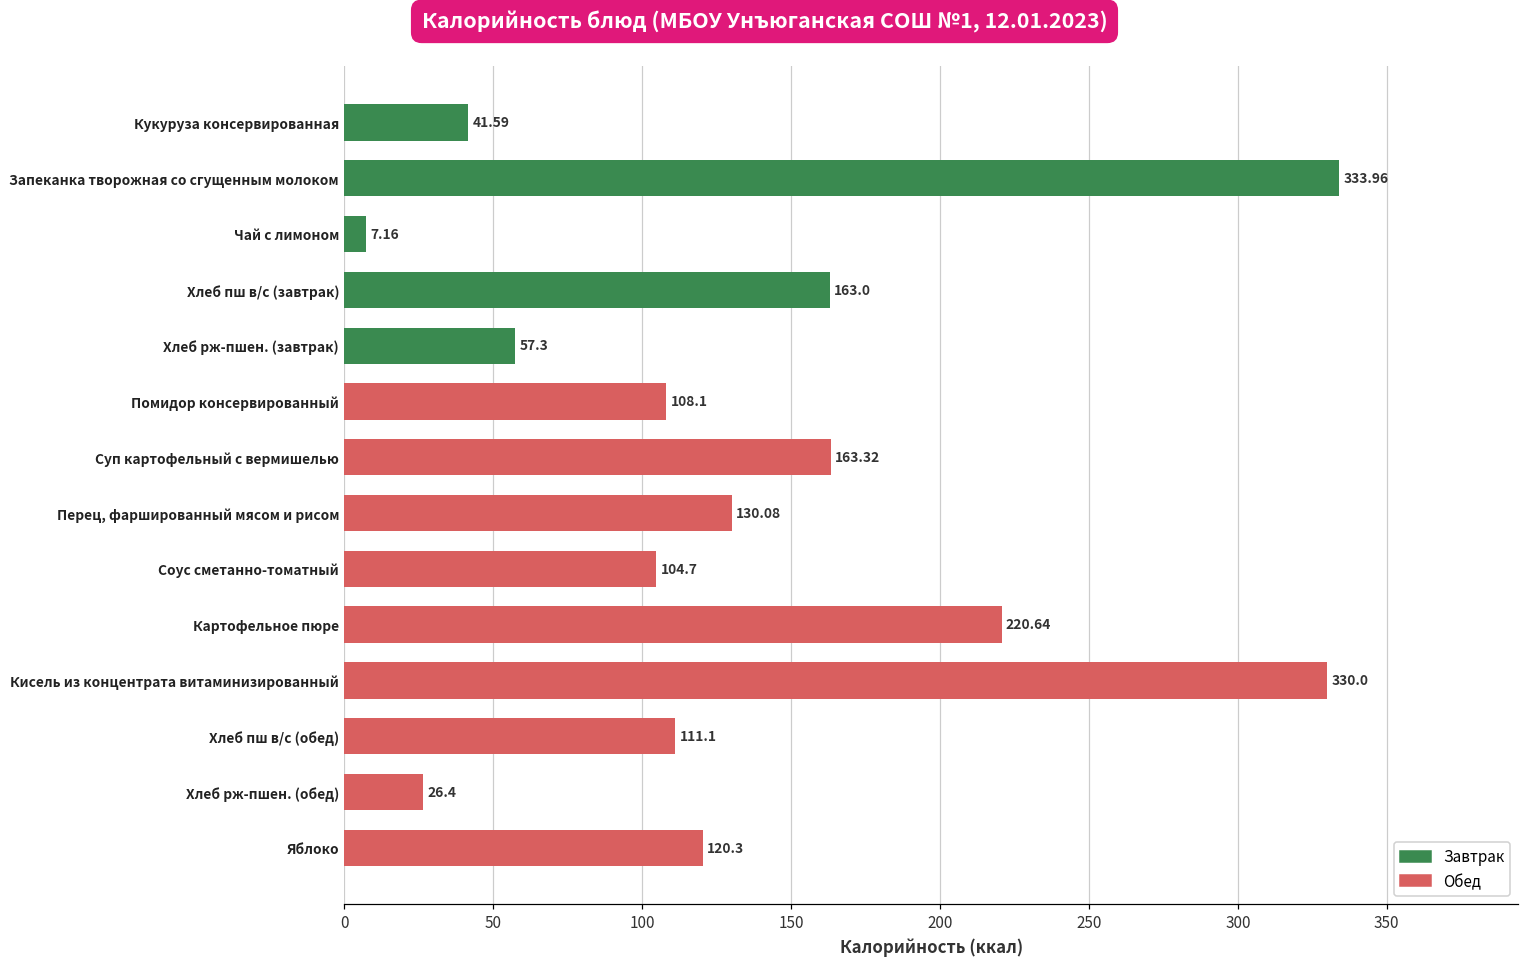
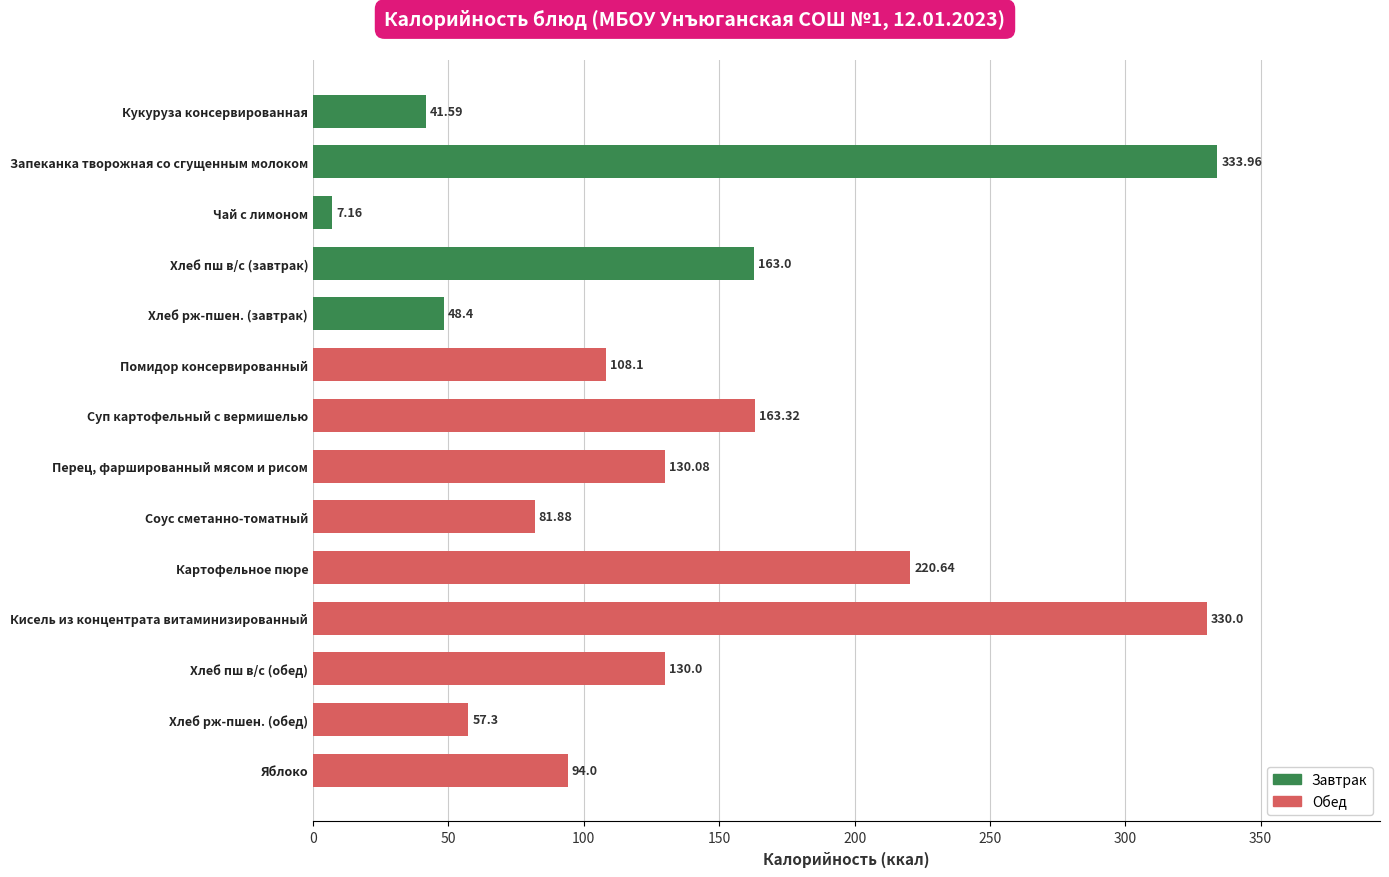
  {
    "Кукуруза консервированная": 41.59,
    "Запеканка творожная со сгущенным молоком": 333.96,
    "Чай с лимоном": 7.16,
    "Хлеб пш в/с (завтрак)": 163.0,
-   "Хлеб рж-пшен. (завтрак)": 57.3,
+   "Хлеб рж-пшен. (завтрак)": 48.4,
    "Помидор консервированный": 108.1,
    "Суп картофельный с вермишелью": 163.32,
    "Перец, фаршированный мясом и рисом": 130.08,
-   "Соус сметанно-томатный": 104.7,
+   "Соус сметанно-томатный": 81.88,
    "Картофельное пюре": 220.64,
    "Кисель из концентрата витаминизированный": 330.0,
-   "Хлеб пш в/с (обед)": 111.1,
-   "Хлеб рж-пшен. (обед)": 26.4,
-   "Яблоко": 120.3
+   "Хлеб пш в/с (обед)": 130.0,
+   "Хлеб рж-пшен. (обед)": 57.3,
+   "Яблоко": 94.0
  }
